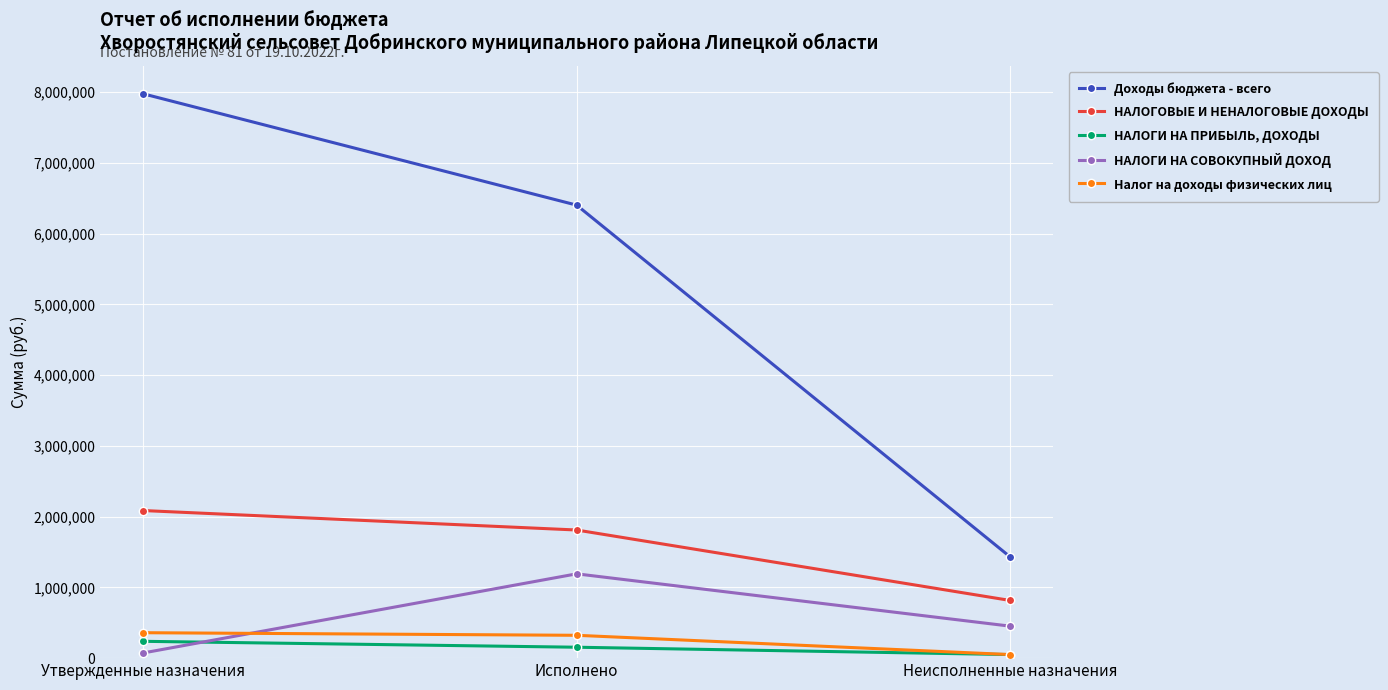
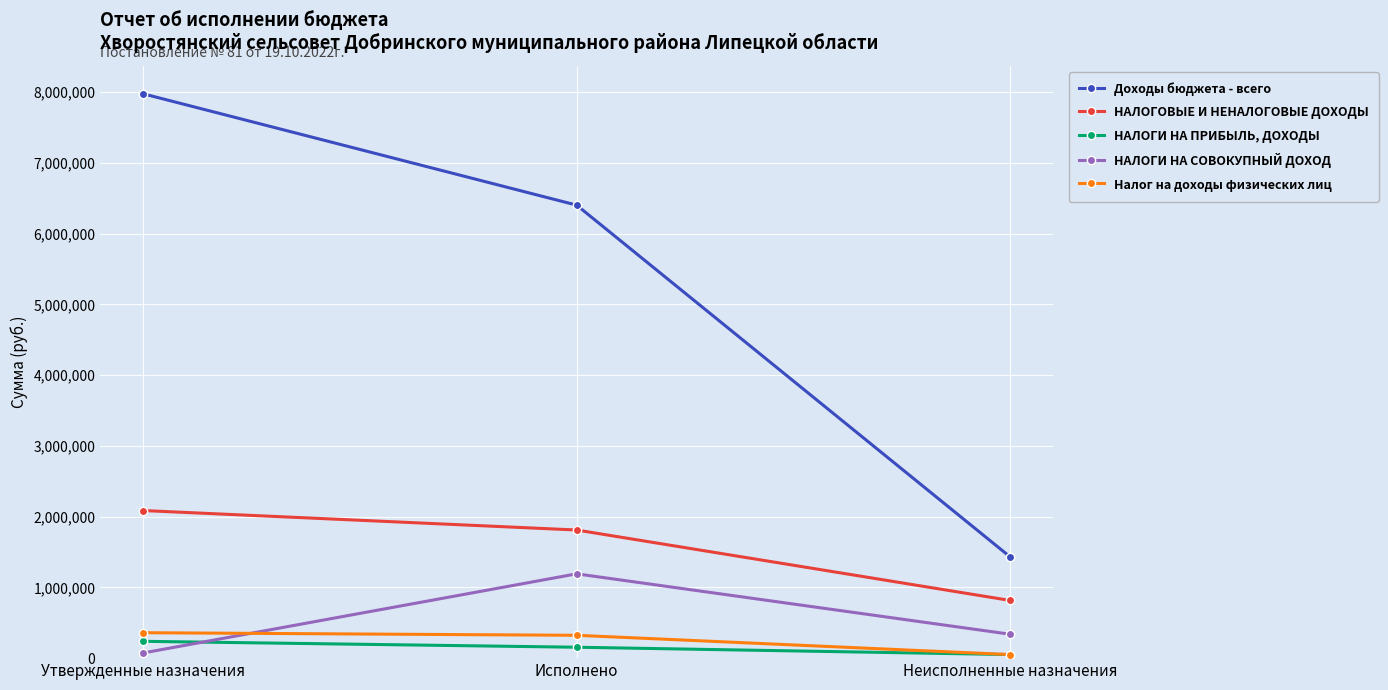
  {
    "Доходы бюджета - всего": {
      "Утвержденные назначения": "8,000,000",
      "Исполнено": "6,400,000",
      "Неисполненные назначения": "1,400,000"
    },
    "НАЛОГОВЫЕ И НЕНАЛОГОВЫЕ ДОХОДЫ": {
      "Утвержденные назначения": "2,100,000",
      "Исполнено": "1,800,000",
      "Неисполненные назначения": "800,000"
    },
    "НАЛОГИ НА ПРИБЫЛЬ, ДОХОДЫ": {
      "Утвержденные назначения": "200,000",
      "Исполнено": "200,000"
    },
    "НАЛОГИ НА СОВОКУПНЫЙ ДОХОД": {
      "Утвержденные назначения": "100,000",
      "Исполнено": "1,200,000",
-     "Неисполненные назначения": "500,000"
+     "Неисполненные назначения": "300,000"
    },
    "Налог на доходы физических лиц": {
      "Утвержденные назначения": "400,000",
      "Исполнено": "300,000"
    }
  }
